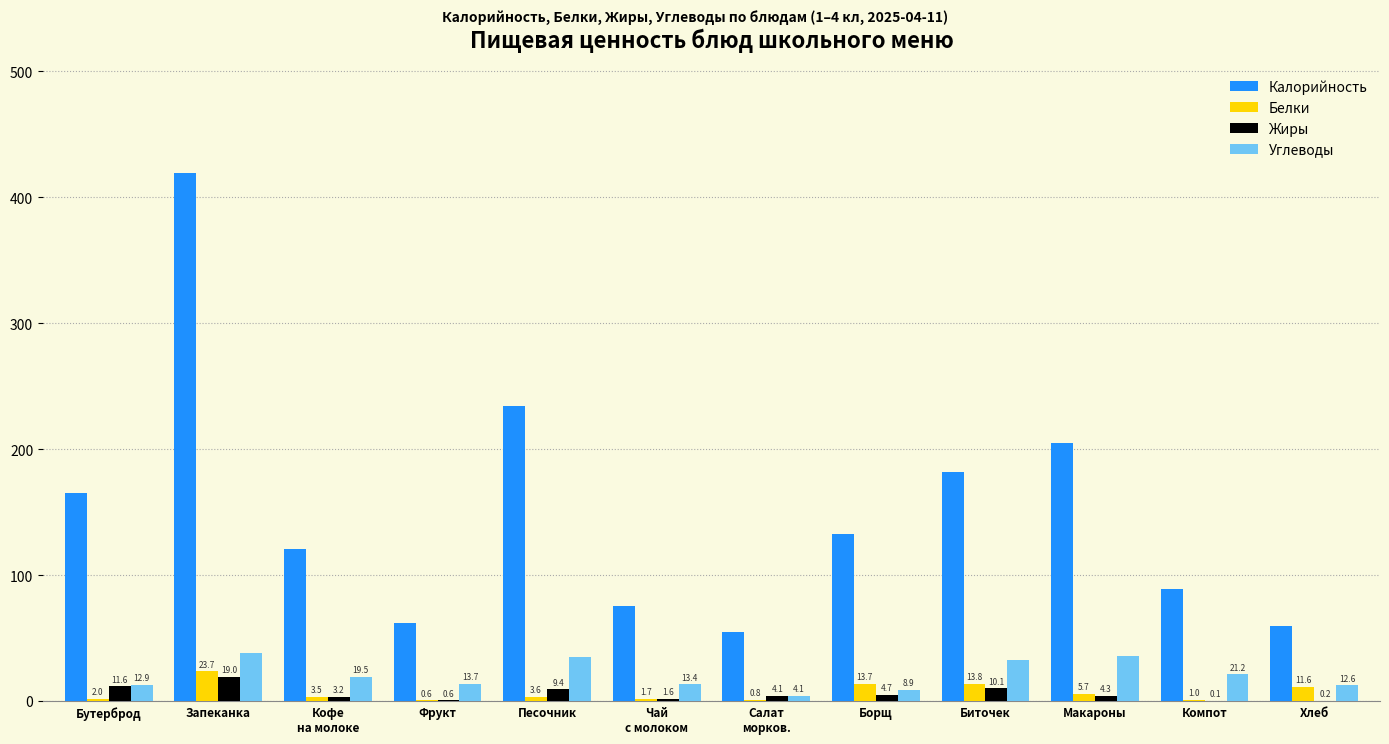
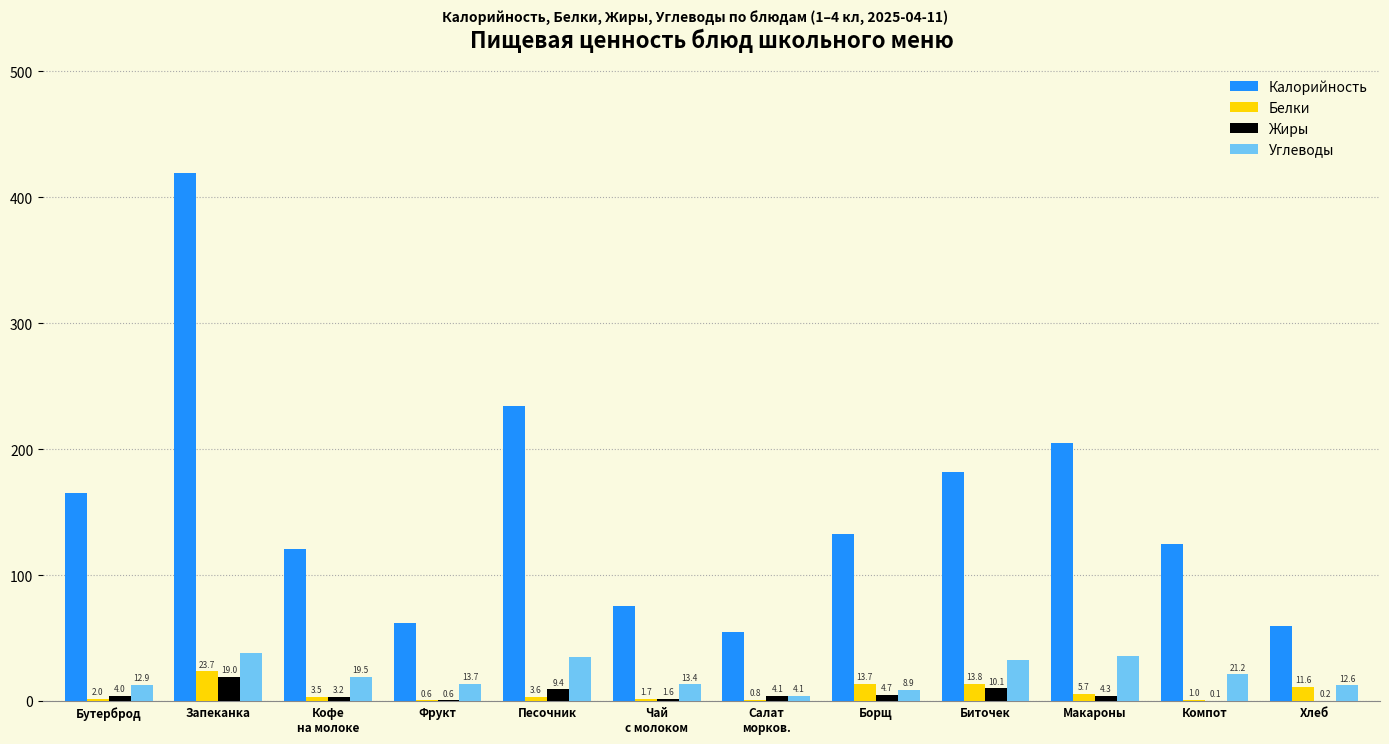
  {
    "Калорийность": {
      "Бутерброд": 165,
      "Запеканка": 420,
      "Кофе на молоке": 121,
      "Фрукт": 62,
      "Песочник": 234,
      "Чай с молоком": 75,
      "Салат морков.": 55,
      "Борщ": 133,
      "Биточек": 182,
      "Макароны": 205,
-     "Компот": 89,
+     "Компот": 124,
      "Хлеб": 59
    },
    "Белки": {
      "Бутерброд": 2.0,
      "Запеканка": 23.7,
      "Кофе на молоке": 3.5,
      "Фрукт": 0.6,
      "Песочник": 3.6,
      "Чай с молоком": 1.7,
      "Салат морков.": 0.8,
      "Борщ": 13.7,
      "Биточек": 13.8,
      "Макароны": 5.7,
      "Компот": 1.0,
      "Хлеб": 11.6
    },
    "Жиры": {
-     "Бутерброд": 11.6,
+     "Бутерброд": 4.0,
      "Запеканка": 19.0,
      "Кофе на молоке": 3.2,
      "Фрукт": 0.6,
      "Песочник": 9.4,
      "Чай с молоком": 1.6,
      "Салат морков.": 4.1,
      "Борщ": 4.7,
      "Биточек": 10.1,
      "Макароны": 4.3,
      "Компот": 0.1,
      "Хлеб": 0.2
    },
    "Углеводы": {
      "Бутерброд": 12.9,
      "Кофе на молоке": 19.5,
      "Фрукт": 13.7,
      "Чай с молоком": 13.4,
      "Салат морков.": 4.1,
      "Борщ": 8.9,
      "Компот": 21.2,
      "Хлеб": 12.6
    }
  }
